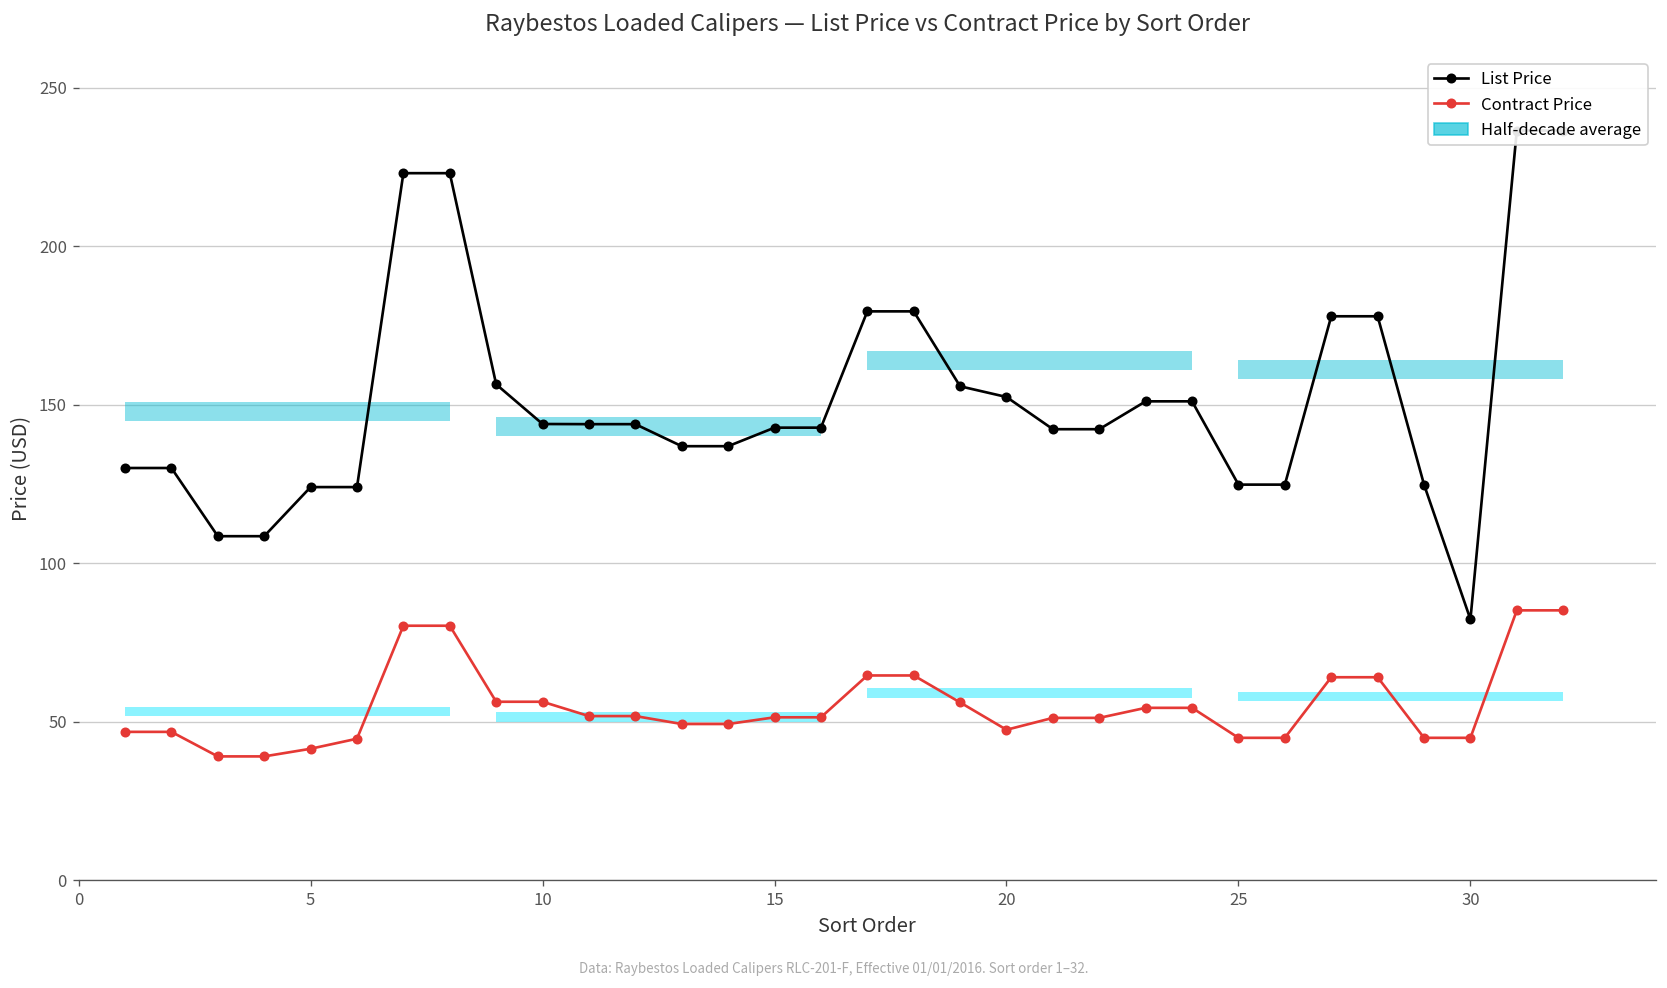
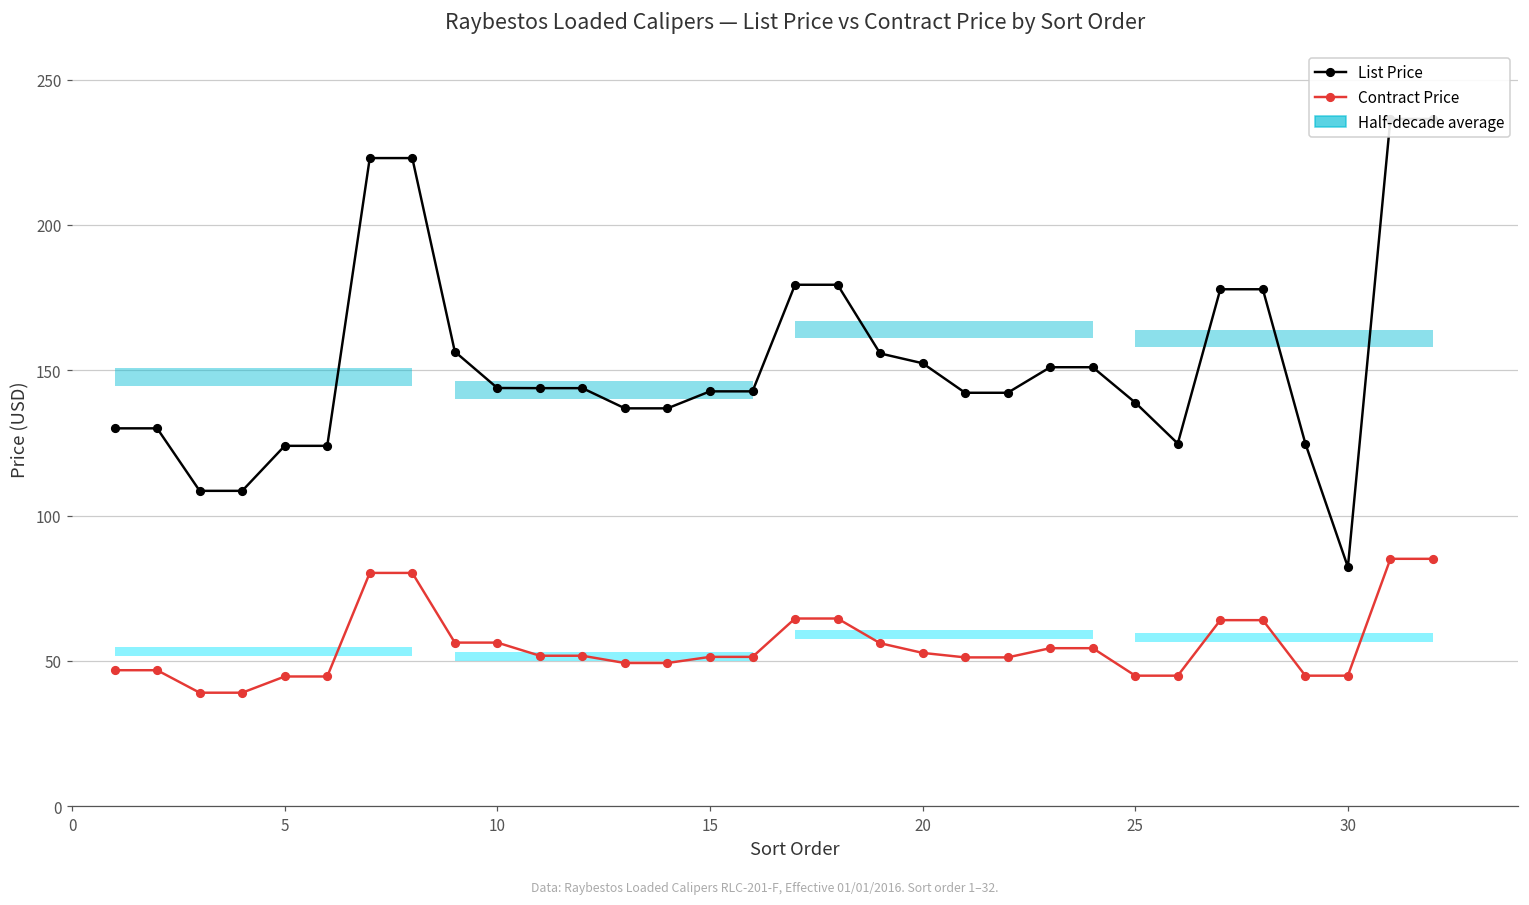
  {
    "List Price": {
      "5": 124,
      "10": 144,
      "15": 143,
      "20": 152,
-     "25": 125,
+     "25": 139,
      "30": 82
    },
    "Contract Price": {
-     "5": 41,
+     "5": 45,
      "10": 56,
      "15": 51,
-     "20": 47,
+     "20": 53,
      "25": 45,
      "30": 45
    }
  }
